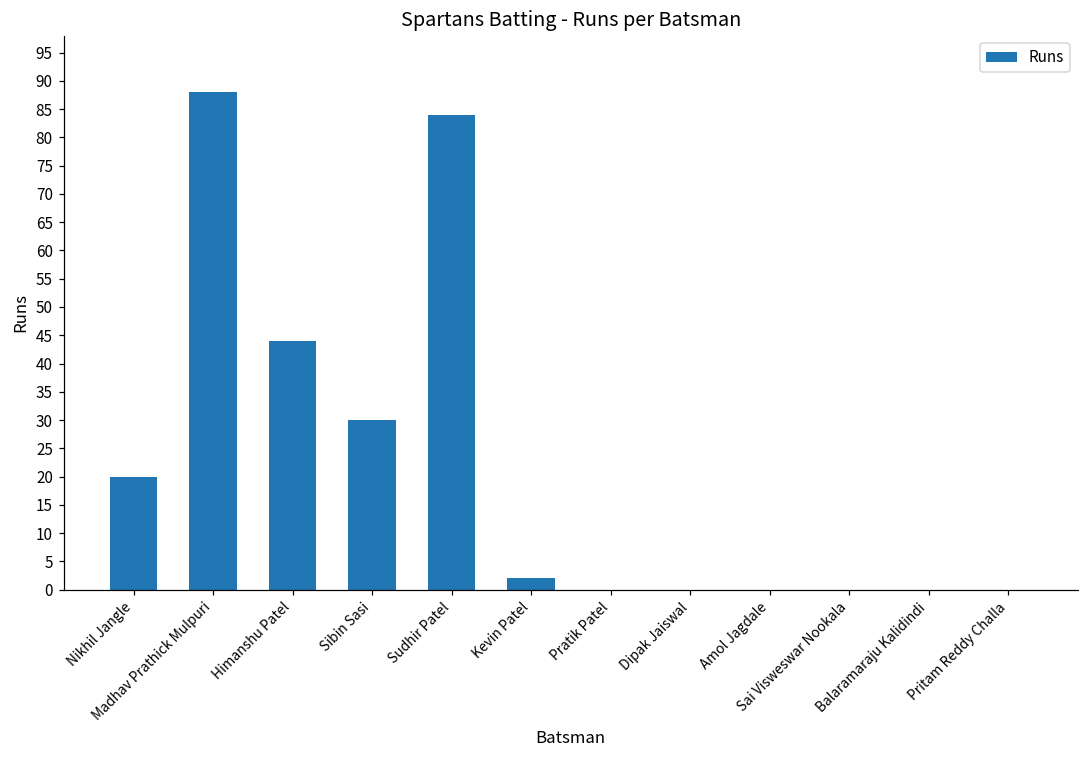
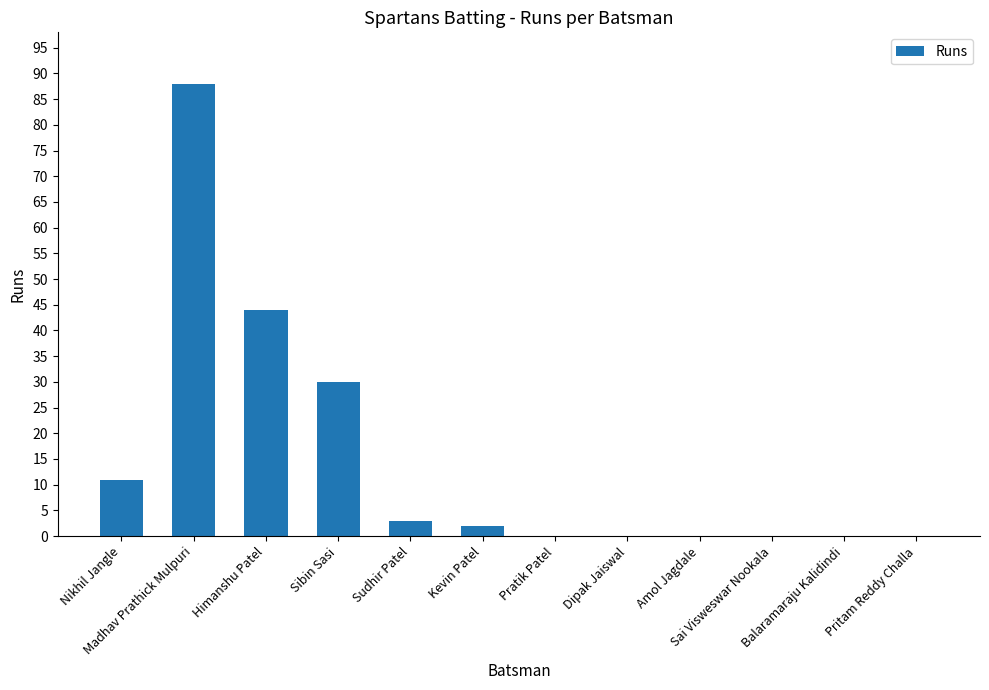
  {
-   "Nikhil Jangle": 20,
+   "Nikhil Jangle": 11,
    "Madhav Prathick Mulpuri": 88,
    "Himanshu Patel": 44,
    "Sibin Sasi": 30,
-   "Sudhir Patel": 84,
+   "Sudhir Patel": 3,
    "Kevin Patel": 2,
    "Pratik Patel": 0,
    "Dipak Jaiswal": 0,
    "Amol Jagdale": 0,
    "Sai Visweswar Nookala": 0,
    "Balaramaraju Kalidindi": 0,
    "Pritam Reddy Challa": 0
  }
